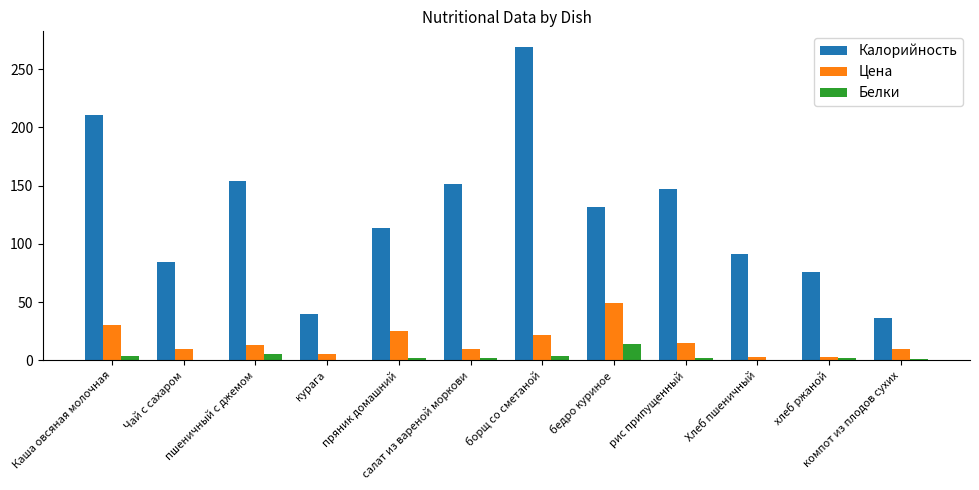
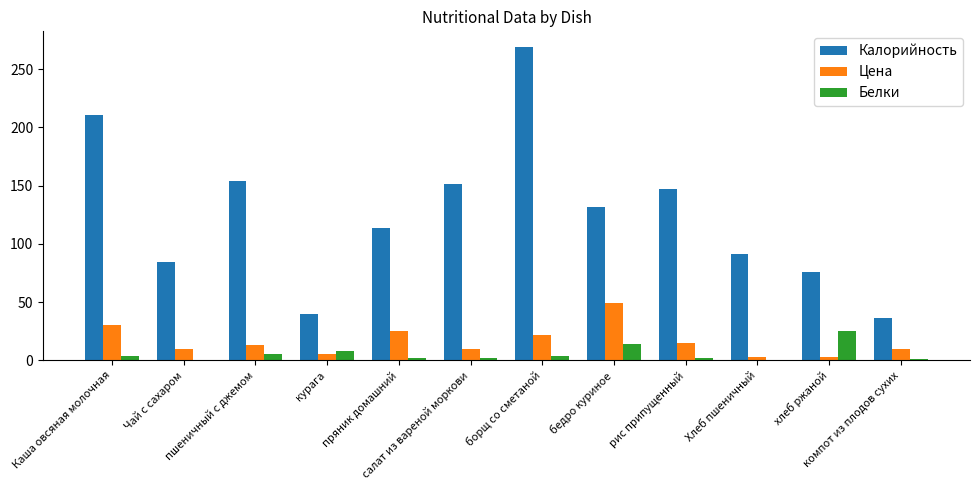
  {
    "Калорийность": {
      "Каша овсяная молочная": 211,
      "Чай с сахаром": 84,
      "пшеничный с джемом": 154,
      "курага": 40,
      "пряник домашний": 114,
      "салат из вареной моркови": 151,
      "борщ со сметаной": 269,
      "бедро куриное": 132,
      "рис припущенный": 147,
      "Хлеб пшеничный": 91,
      "хлеб ржаной": 76,
      "компот из плодов сухих": 36
    },
    "Цена": {
      "Каша овсяная молочная": 30,
      "Чай с сахаром": 10,
      "пшеничный с джемом": 13,
      "курага": 5,
      "пряник домашний": 25,
      "салат из вареной моркови": 10,
      "борщ со сметаной": 22,
      "бедро куриное": 49,
      "рис припущенный": 15,
      "Хлеб пшеничный": 3,
      "хлеб ржаной": 3,
      "компот из плодов сухих": 10
    },
    "Белки": {
      "Каша овсяная молочная": 4,
      "пшеничный с джемом": 5,
-     "курага": 0,
+     "курага": 8,
      "борщ со сметаной": 4,
      "бедро куриное": 14,
-     "хлеб ржаной": 2
+     "хлеб ржаной": 25
    }
  }
